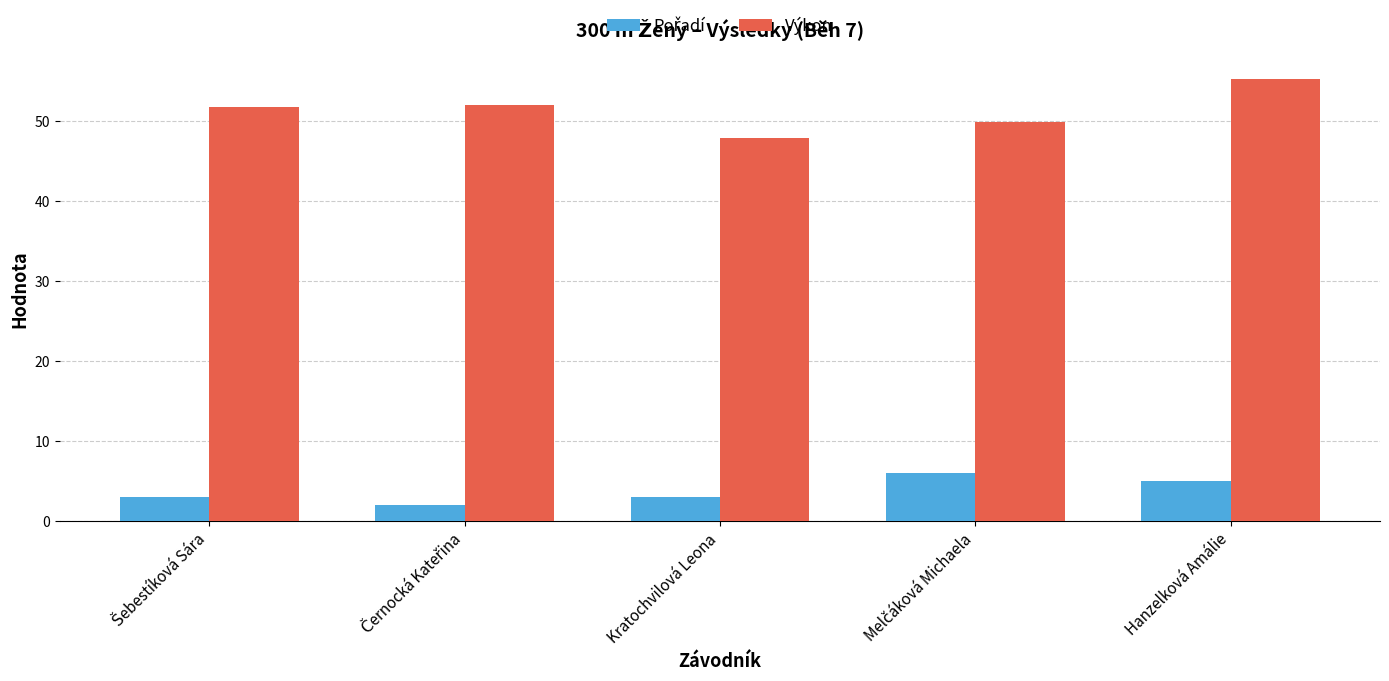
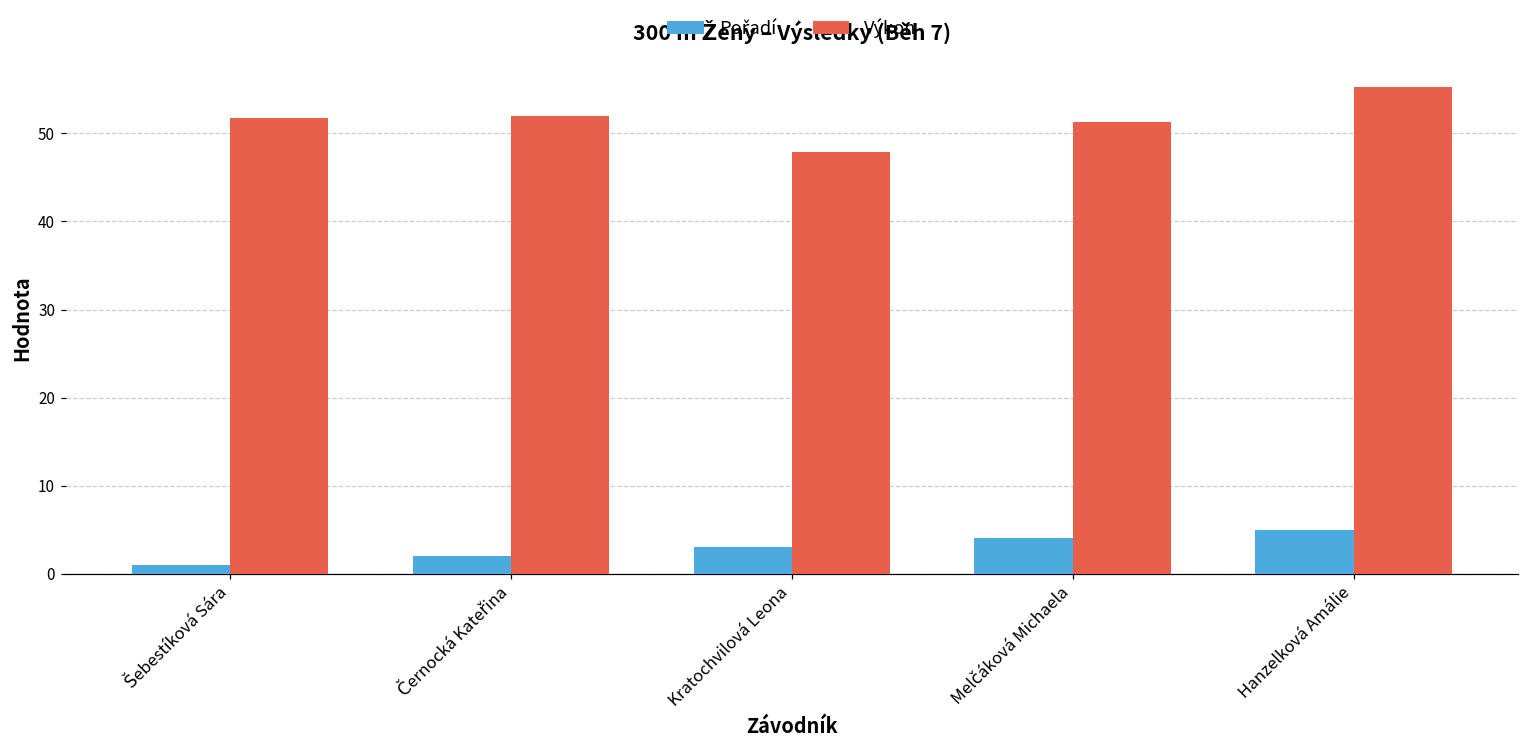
  {
    "Pořadí": {
-     "Šebestíková Sára": 3,
+     "Šebestíková Sára": 1,
      "Černocká Kateřina": 2,
      "Kratochvilová Leona": 3,
-     "Melčáková Michaela": 6,
+     "Melčáková Michaela": 4,
      "Hanzelková Amálie": 5
    },
    "Výkon": {
      "Šebestíková Sára": 52,
      "Černocká Kateřina": 52,
      "Kratochvilová Leona": 48,
-     "Melčáková Michaela": 50,
+     "Melčáková Michaela": 51,
      "Hanzelková Amálie": 55
    }
  }
